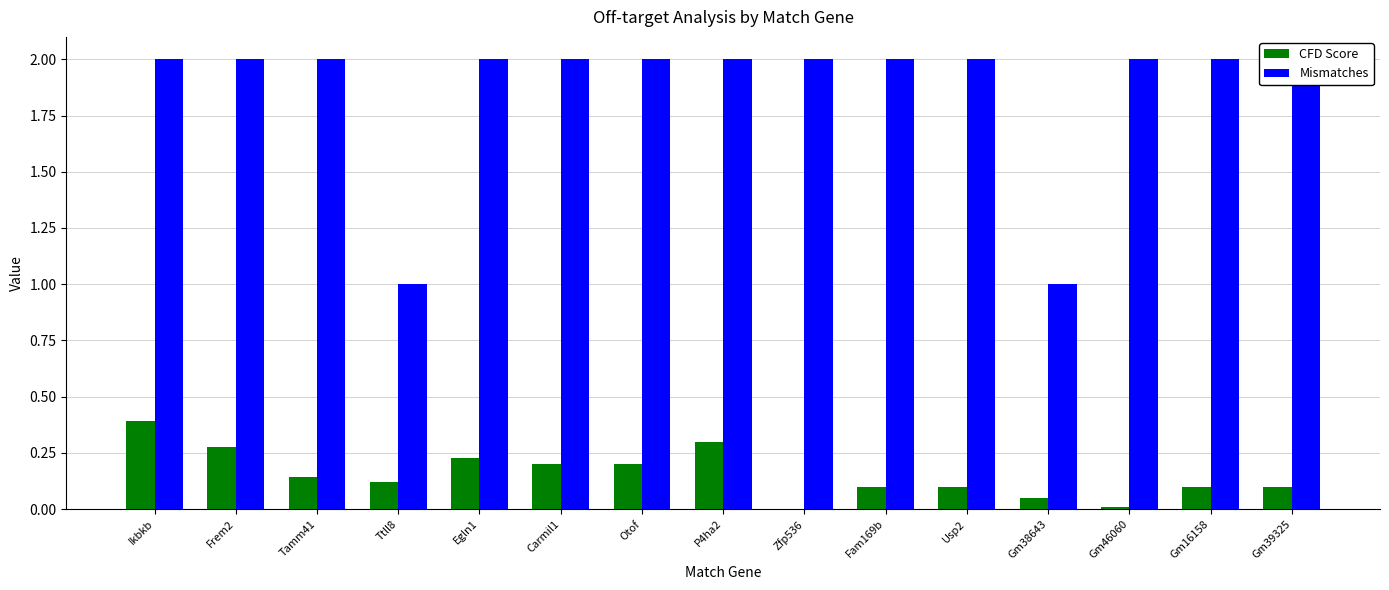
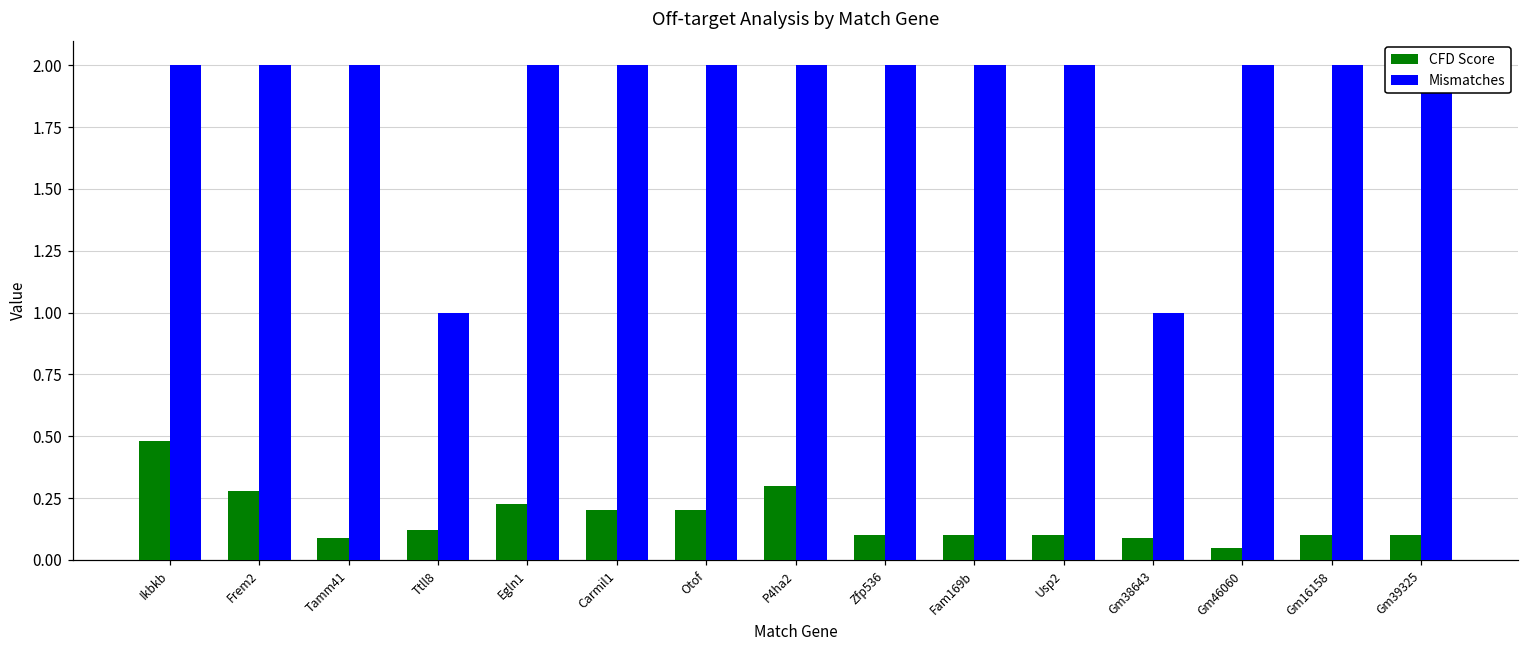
  {
    "CFD Score": {
-     "Ikbkb": 0.39,
+     "Ikbkb": 0.48,
      "Frem2": 0.28,
-     "Tamm41": 0.14,
+     "Tamm41": 0.09,
      "Ttll8": 0.12,
      "Egln1": 0.23,
      "Carmil1": 0.20,
      "Otof": 0.20,
      "P4ha2": 0.30,
-     "Zfp536": 0.0,
+     "Zfp536": 0.1,
      "Fam169b": 0.10,
      "Usp2": 0.10,
-     "Gm38643": 0.05,
-     "Gm46060": 0.01,
+     "Gm38643": 0.09,
+     "Gm46060": 0.05,
      "Gm16158": 0.10,
      "Gm39325": 0.10
    },
    "Mismatches": {
      "Ikbkb": 2.00,
      "Frem2": 2.00,
      "Tamm41": 2.00,
      "Ttll8": 1.00,
      "Egln1": 2.00,
      "Carmil1": 2.00,
      "Otof": 2.00,
      "P4ha2": 2.00,
      "Zfp536": 2.00,
      "Fam169b": 2.00,
      "Usp2": 2.00,
      "Gm38643": 1.00,
      "Gm46060": 2.00,
      "Gm16158": 2.00
    }
  }
